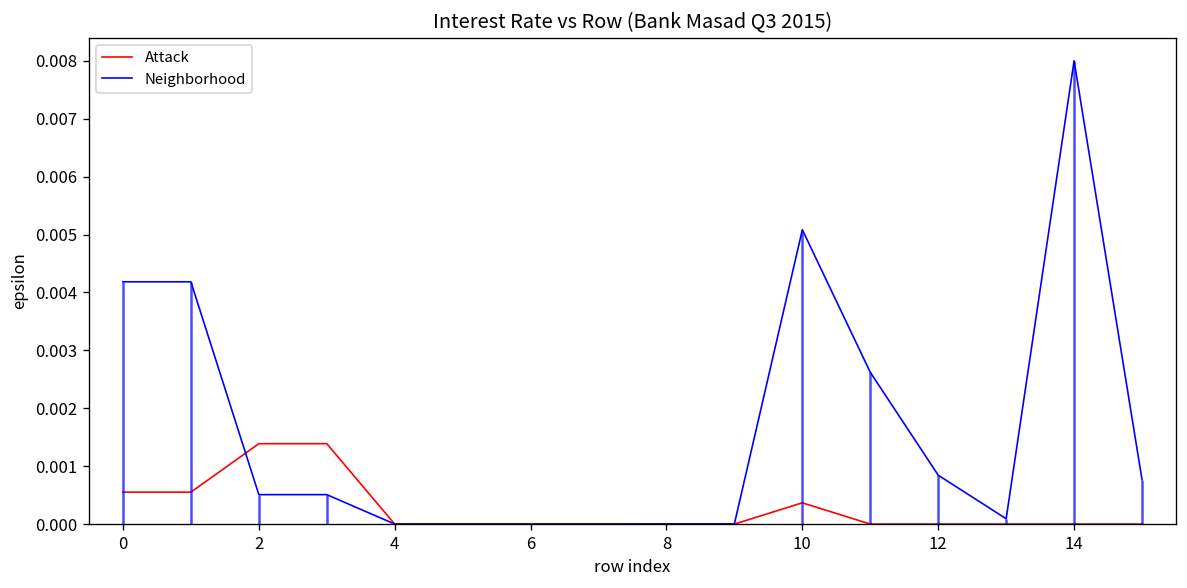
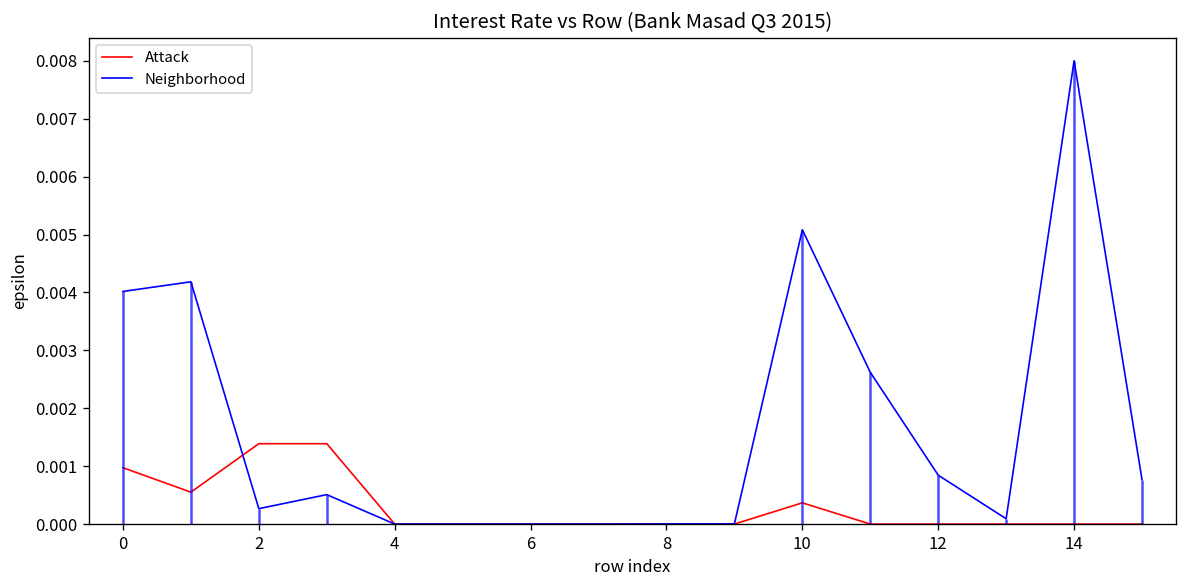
  {
    "Attack": {
-     "0": 0.0006,
+     "0": 0.0010,
      "2": 0.0014,
      "10": 0.0004,
      "12": 0.0000,
      "14": 0.0000
    },
    "Neighborhood": {
-     "0": 0.0042,
-     "2": 0.0005,
+     "0": 0.0040,
+     "2": 0.0003,
      "10": 0.0051,
      "12": 0.0008,
      "14": 0.0080
    }
  }
